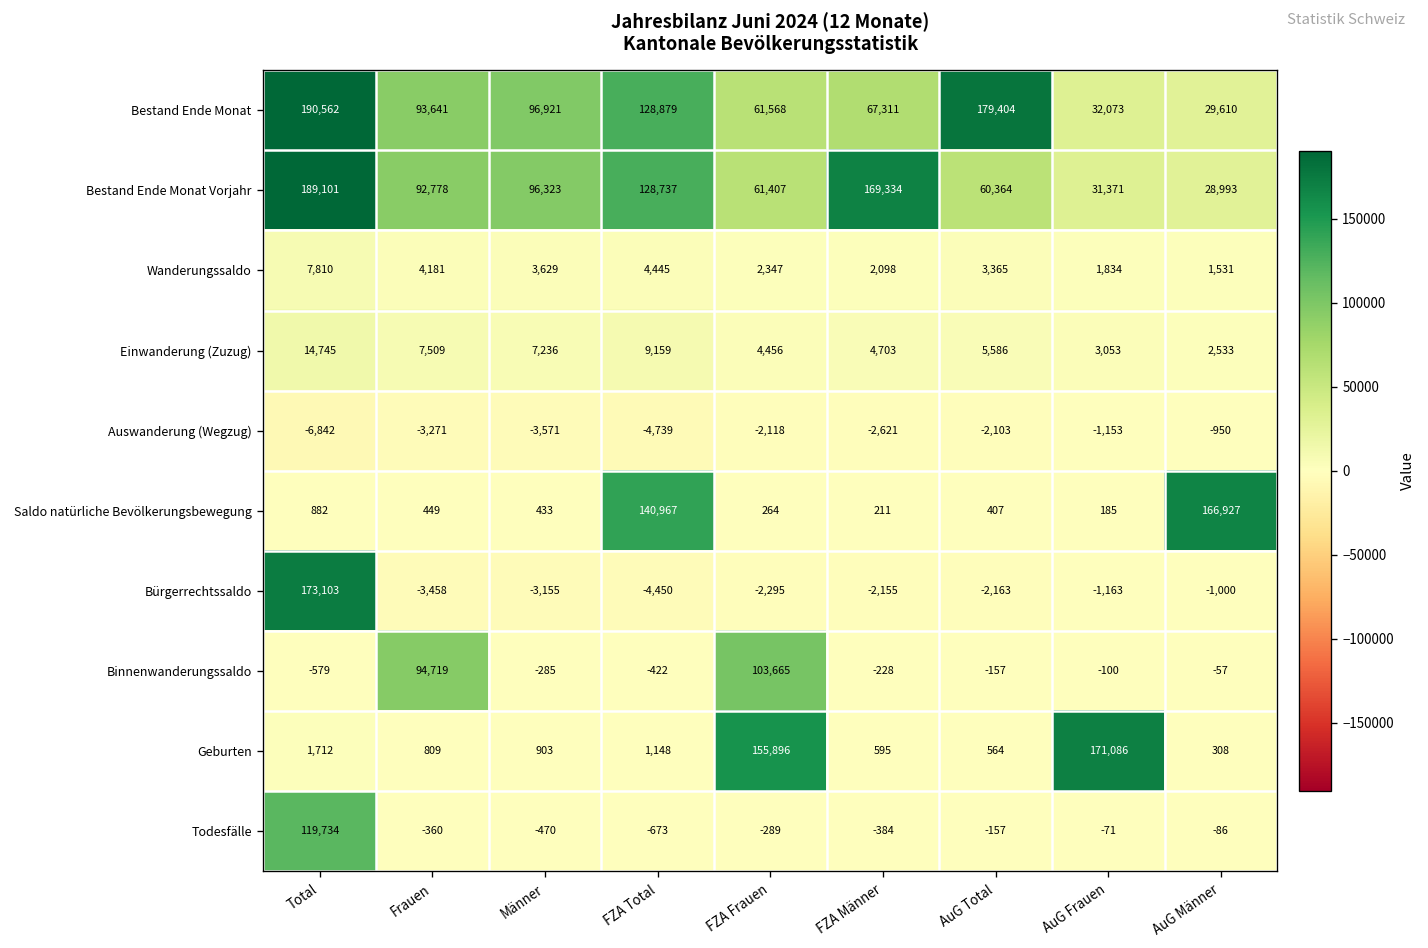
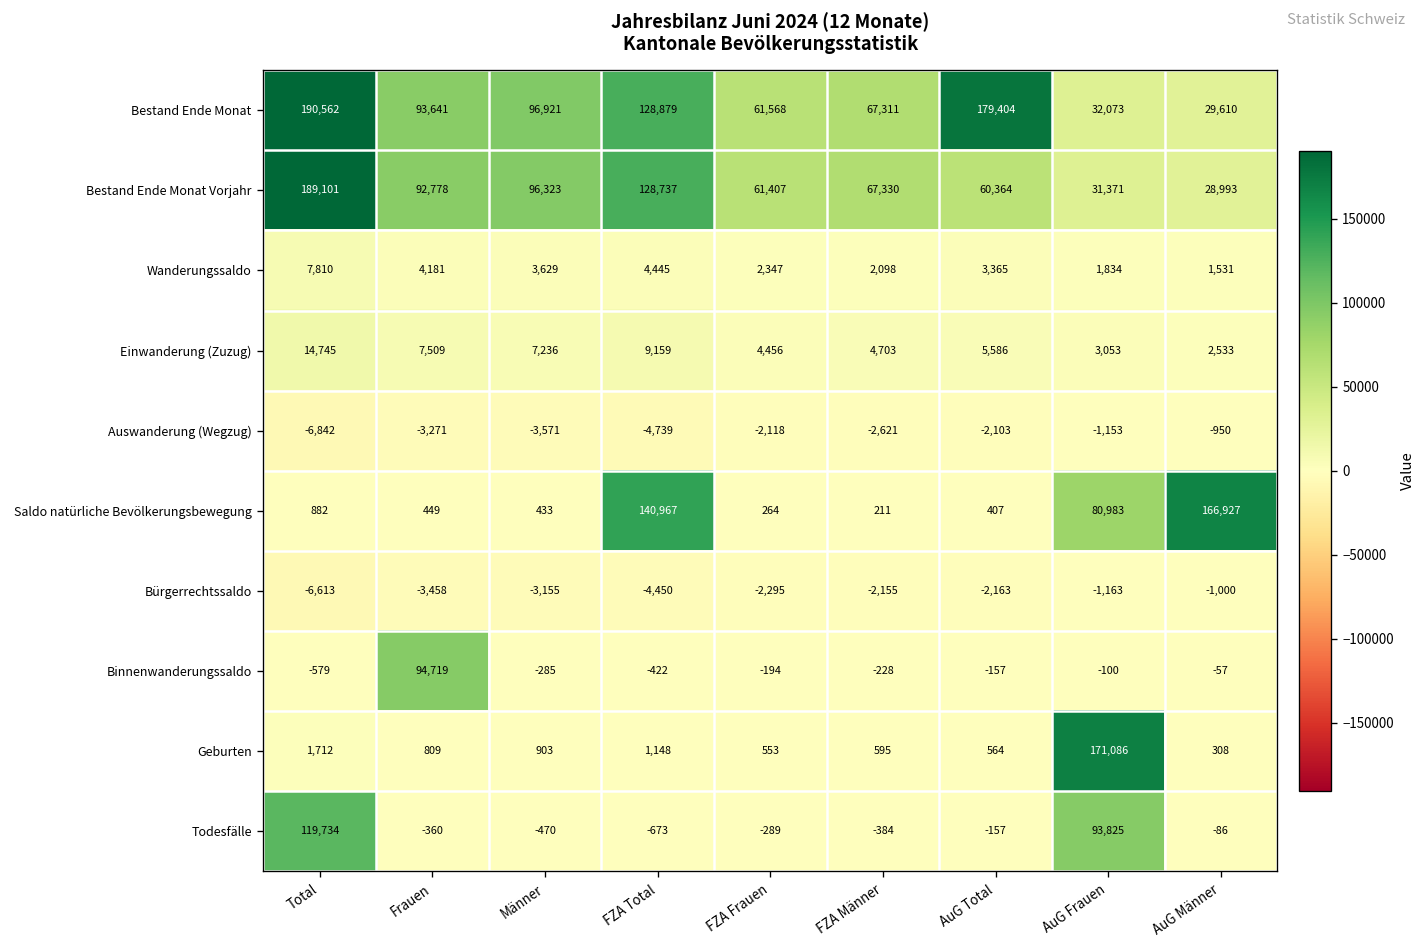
  {
    "Bestand Ende Monat": {
      "Total": "190,562",
      "Frauen": "93,641",
      "Männer": "96,921",
      "FZA Total": "128,879",
      "FZA Frauen": "61,568",
      "FZA Männer": "67,311",
      "AuG Total": "179,404",
      "AuG Frauen": "32,073",
      "AuG Männer": "29,610"
    },
    "Bestand Ende Monat Vorjahr": {
      "Total": "189,101",
      "Frauen": "92,778",
      "Männer": "96,323",
      "FZA Total": "128,737",
      "FZA Frauen": "61,407",
-     "FZA Männer": "169,334",
+     "FZA Männer": "67,330",
      "AuG Total": "60,364",
      "AuG Frauen": "31,371",
      "AuG Männer": "28,993"
    },
    "Wanderungssaldo": {
      "Total": "7,810",
      "Frauen": "4,181",
      "Männer": "3,629",
      "FZA Total": "4,445",
      "FZA Frauen": "2,347",
      "FZA Männer": "2,098",
      "AuG Total": "3,365",
      "AuG Frauen": "1,834",
      "AuG Männer": "1,531"
    },
    "Einwanderung (Zuzug)": {
      "Total": "14,745",
      "Frauen": "7,509",
      "Männer": "7,236",
      "FZA Total": "9,159",
      "FZA Frauen": "4,456",
      "FZA Männer": "4,703",
      "AuG Total": "5,586",
      "AuG Frauen": "3,053",
      "AuG Männer": "2,533"
    },
    "Auswanderung (Wegzug)": {
      "Total": "-6,842",
      "Frauen": "-3,271",
      "Männer": "-3,571",
      "FZA Total": "-4,739",
      "FZA Frauen": "-2,118",
      "FZA Männer": "-2,621",
      "AuG Total": "-2,103",
      "AuG Frauen": "-1,153",
      "AuG Männer": "-950"
    },
    "Saldo natürliche Bevölkerungsbewegung": {
      "Total": "882",
      "Frauen": "449",
      "Männer": "433",
      "FZA Total": "140,967",
      "FZA Frauen": "264",
      "FZA Männer": "211",
      "AuG Total": "407",
-     "AuG Frauen": "185",
+     "AuG Frauen": "80,983",
      "AuG Männer": "166,927"
    },
    "Bürgerrechtssaldo": {
-     "Total": "173,103",
+     "Total": "-6,613",
      "Frauen": "-3,458",
      "Männer": "-3,155",
      "FZA Total": "-4,450",
      "FZA Frauen": "-2,295",
      "FZA Männer": "-2,155",
      "AuG Total": "-2,163",
      "AuG Frauen": "-1,163",
      "AuG Männer": "-1,000"
    },
    "Binnenwanderungssaldo": {
      "Total": "-579",
      "Frauen": "94,719",
      "Männer": "-285",
      "FZA Total": "-422",
-     "FZA Frauen": "103,665",
+     "FZA Frauen": "-194",
      "FZA Männer": "-228",
      "AuG Total": "-157",
      "AuG Frauen": "-100",
      "AuG Männer": "-57"
    },
    "Geburten": {
      "Total": "1,712",
      "Frauen": "809",
      "Männer": "903",
      "FZA Total": "1,148",
-     "FZA Frauen": "155,896",
+     "FZA Frauen": "553",
      "FZA Männer": "595",
      "AuG Total": "564",
      "AuG Frauen": "171,086",
      "AuG Männer": "308"
    },
    "Todesfälle": {
      "Total": "119,734",
      "Frauen": "-360",
      "Männer": "-470",
      "FZA Total": "-673",
      "FZA Frauen": "-289",
      "FZA Männer": "-384",
      "AuG Total": "-157",
-     "AuG Frauen": "-71",
+     "AuG Frauen": "93,825",
      "AuG Männer": "-86"
    }
  }
